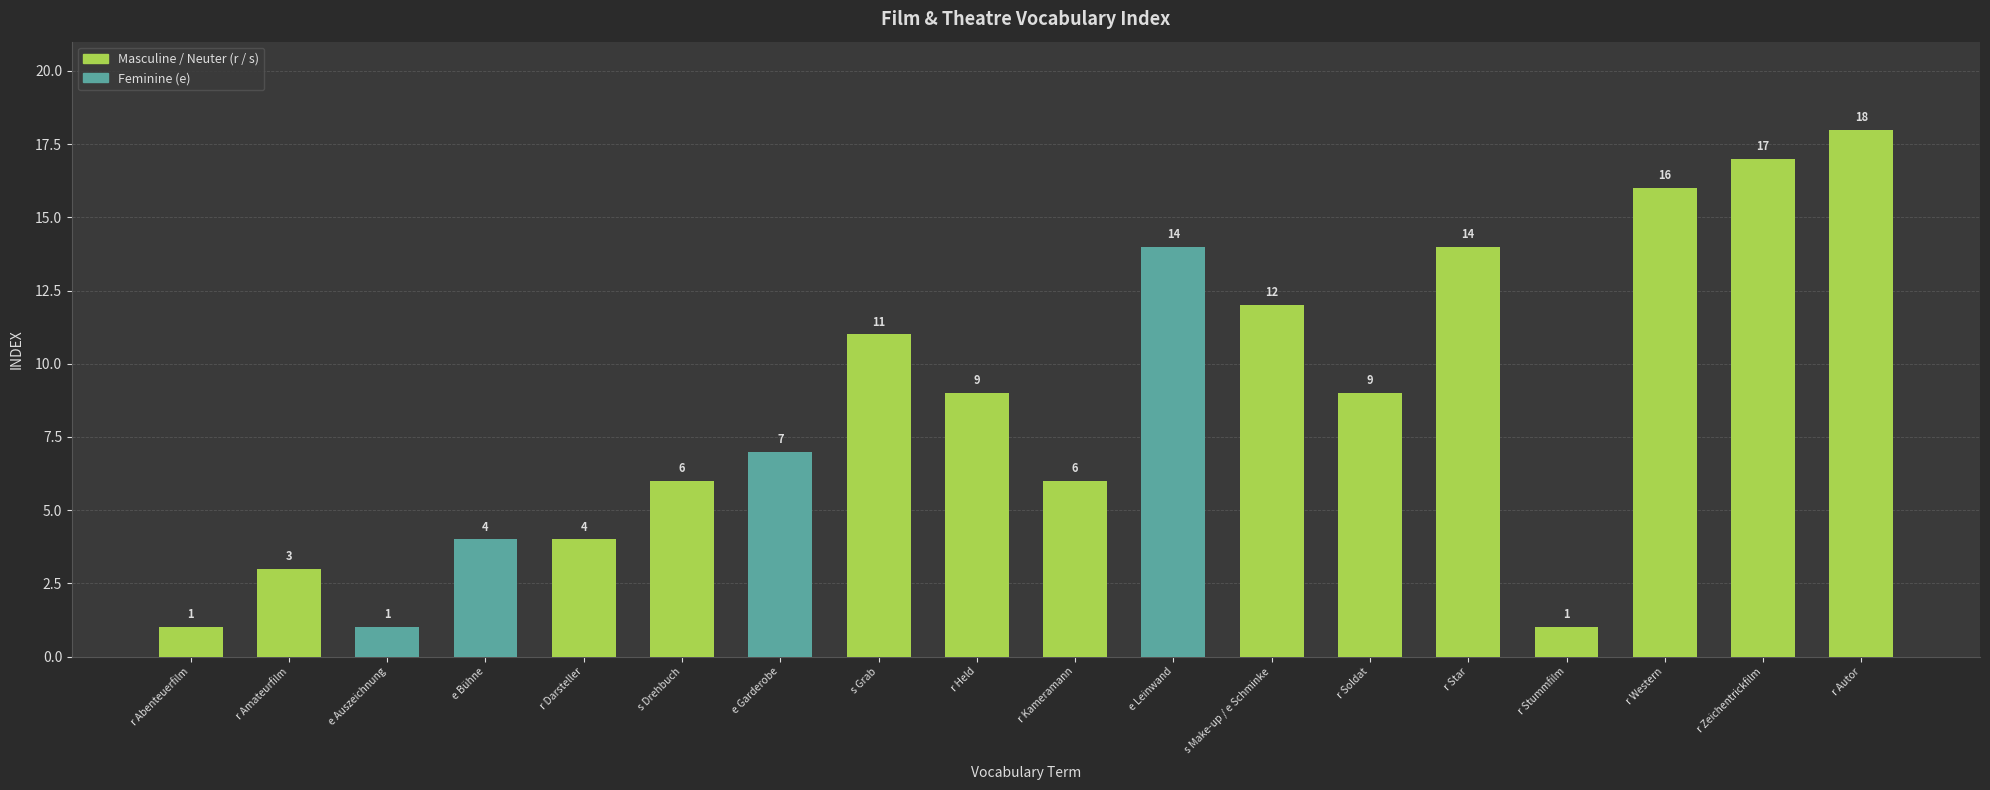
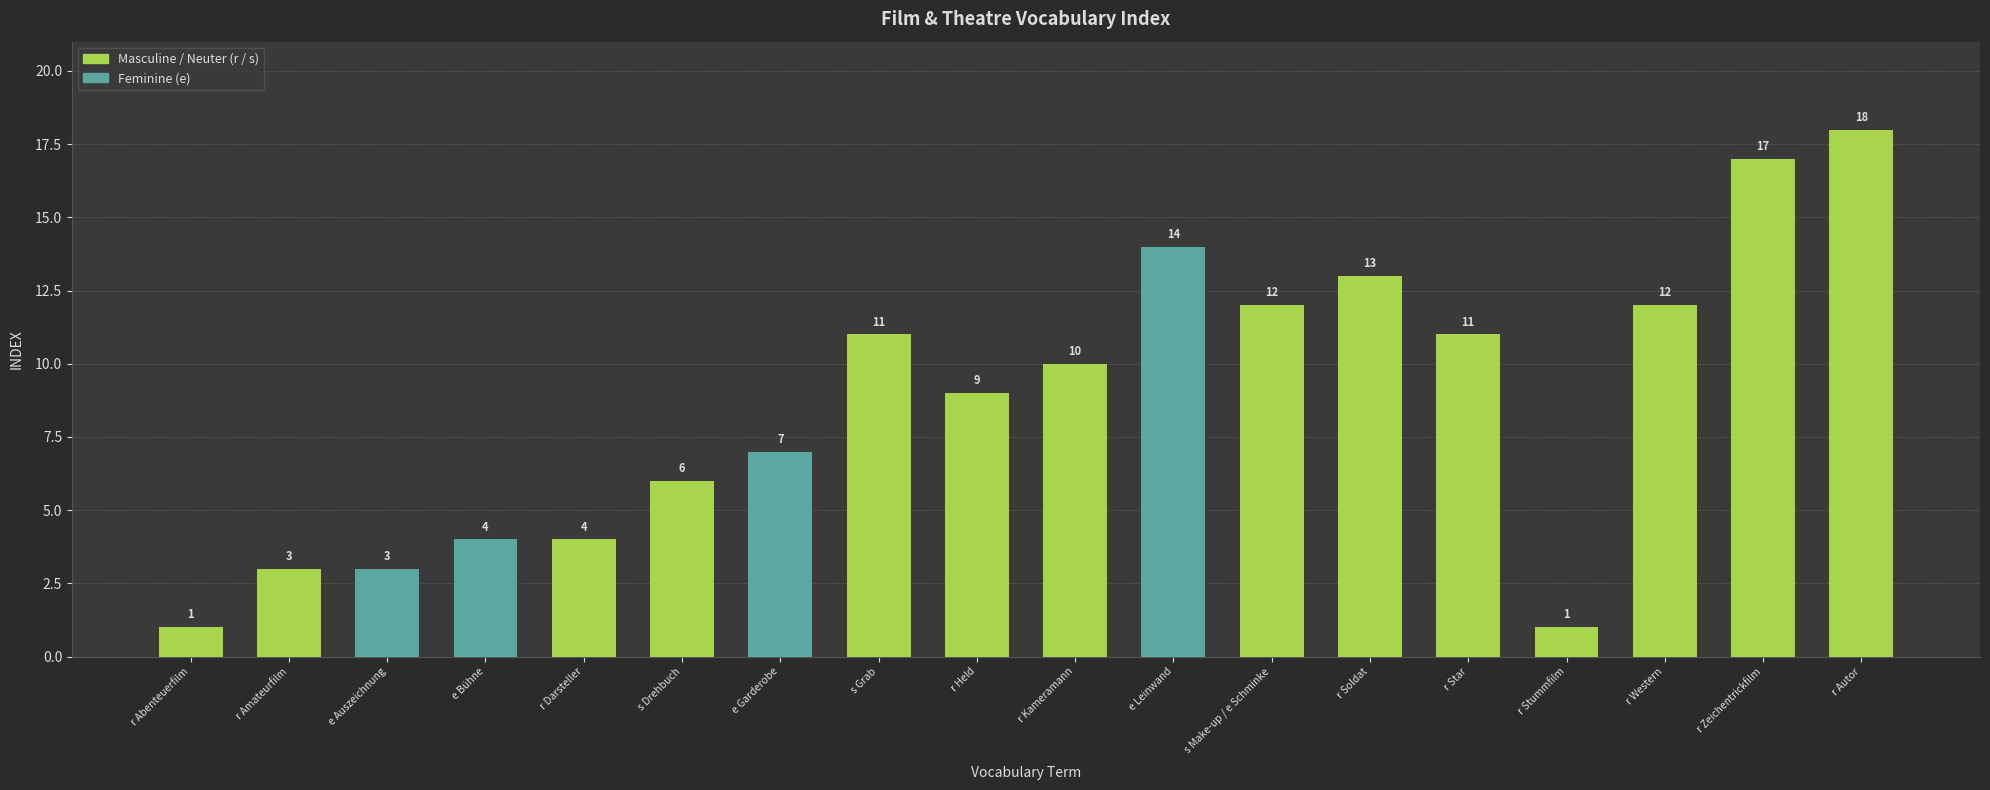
  {
    "r Abenteuerfilm": 1,
    "r Amateurfilm": 3,
-   "e Auszeichnung": 1,
+   "e Auszeichnung": 3,
    "e Bühne": 4,
    "r Darsteller": 4,
    "s Drehbuch": 6,
    "e Garderobe": 7,
    "s Grab": 11,
    "r Held": 9,
-   "r Kameramann": 6,
+   "r Kameramann": 10,
    "e Leinwand": 14,
    "s Make-up / e Schminke": 12,
-   "r Soldat": 9,
-   "r Star": 14,
+   "r Soldat": 13,
+   "r Star": 11,
    "r Stummfilm": 1,
-   "r Western": 16,
+   "r Western": 12,
    "r Zeichentrickfilm": 17,
    "r Autor": 18
  }
